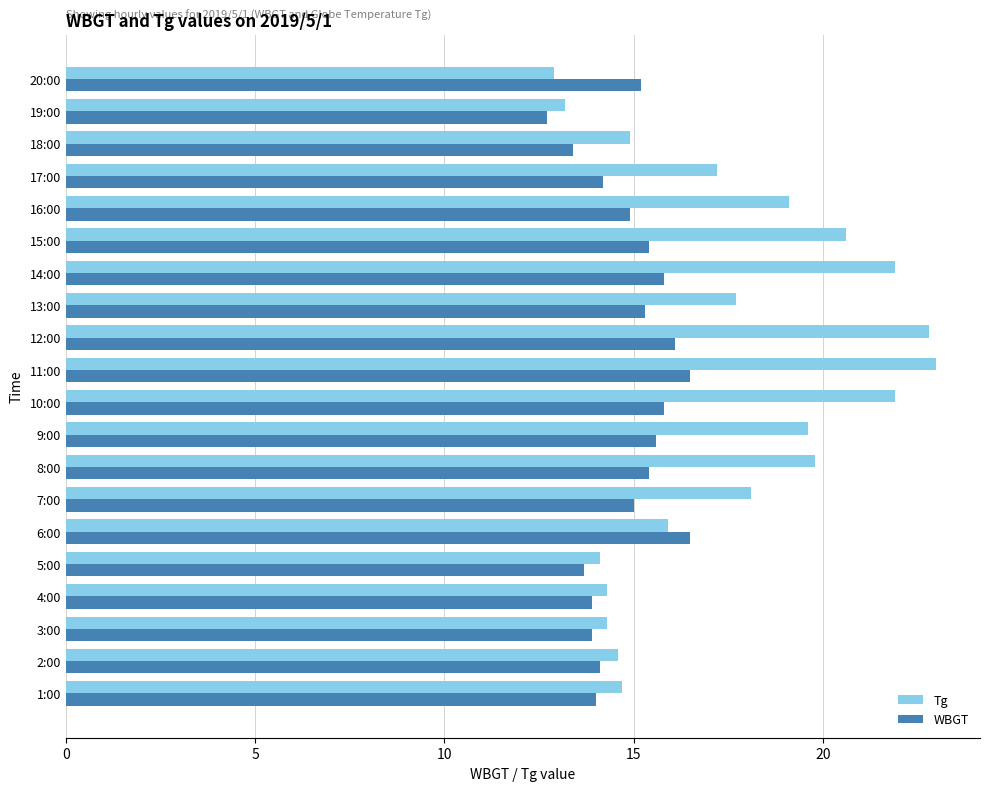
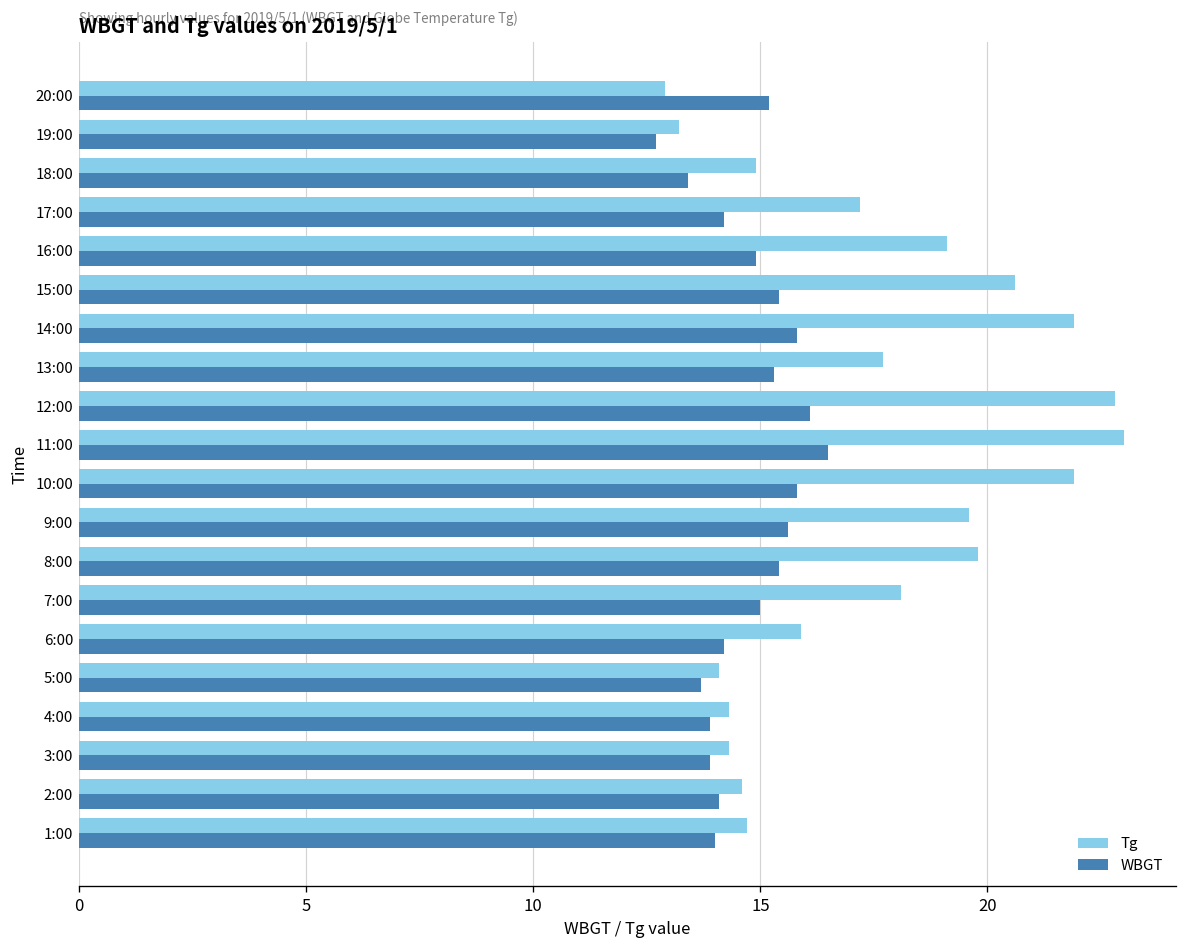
  {
    "Tg": {
      "20:00": 12.9,
      "19:00": 13.2,
      "18:00": 14.9,
      "17:00": 17.2,
      "16:00": 19.1,
      "15:00": 20.6,
      "14:00": 21.9,
      "13:00": 17.7,
      "12:00": 22.8,
      "11:00": 23.0,
      "10:00": 21.9,
      "9:00": 19.6,
      "8:00": 19.8,
      "7:00": 18.1,
      "6:00": 15.9,
      "5:00": 14.1,
      "4:00": 14.3,
      "3:00": 14.3,
      "2:00": 14.6,
      "1:00": 14.7
    },
    "WBGT": {
      "20:00": 15.2,
      "19:00": 12.7,
      "18:00": 13.4,
      "17:00": 14.2,
      "16:00": 14.9,
      "15:00": 15.4,
      "14:00": 15.8,
      "13:00": 15.3,
      "12:00": 16.1,
      "11:00": 16.5,
      "10:00": 15.8,
      "9:00": 15.6,
      "8:00": 15.4,
      "7:00": 15.0,
-     "6:00": 16.5,
+     "6:00": 14.2,
      "5:00": 13.7,
      "4:00": 13.9,
      "3:00": 13.9,
      "2:00": 14.1,
      "1:00": 14.0
    }
  }
